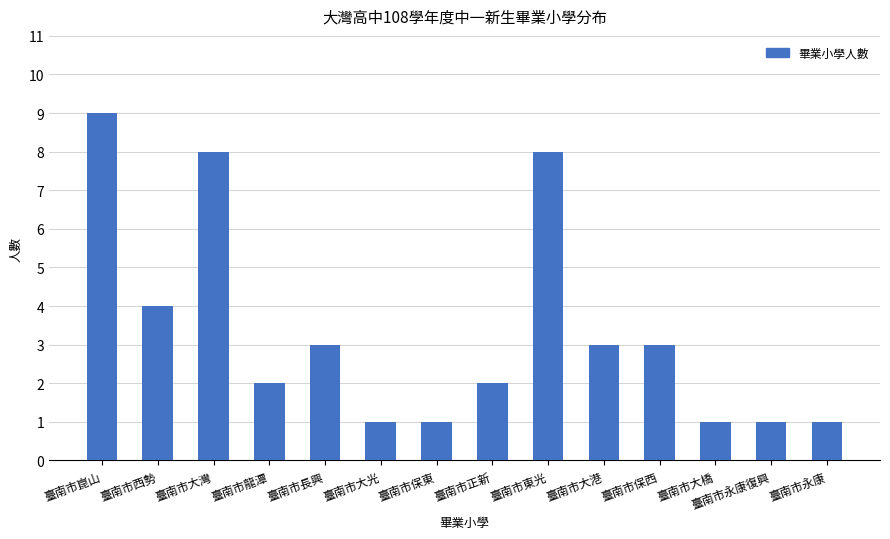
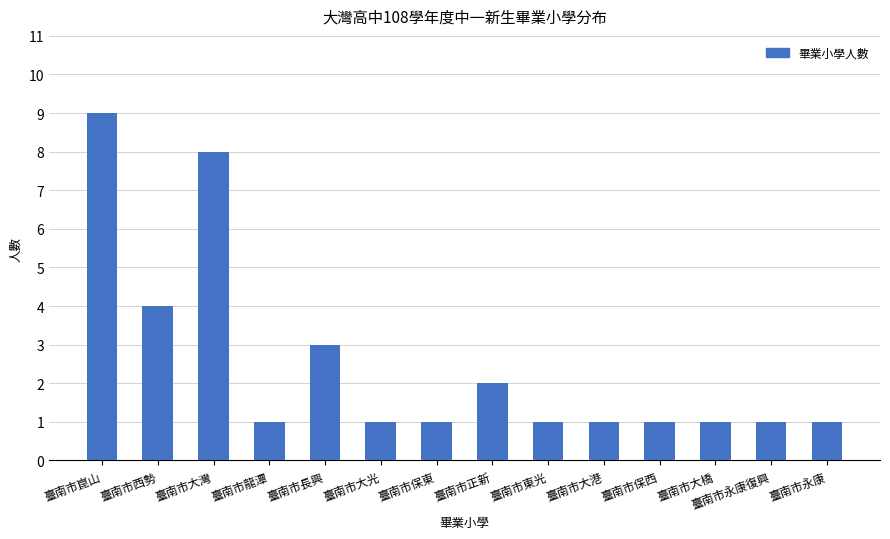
  {
    "臺南市崑山": 9,
    "臺南市西勢": 4,
    "臺南市大灣": 8,
-   "臺南市龍潭": 2,
+   "臺南市龍潭": 1,
    "臺南市長興": 3,
    "臺南市大光": 1,
    "臺南市保東": 1,
    "臺南市正新": 2,
-   "臺南市東光": 8,
-   "臺南市大港": 3,
-   "臺南市保西": 3,
+   "臺南市東光": 1,
+   "臺南市大港": 1,
+   "臺南市保西": 1,
    "臺南市大橋": 1,
    "臺南市永康復興": 1,
    "臺南市永康": 1
  }
